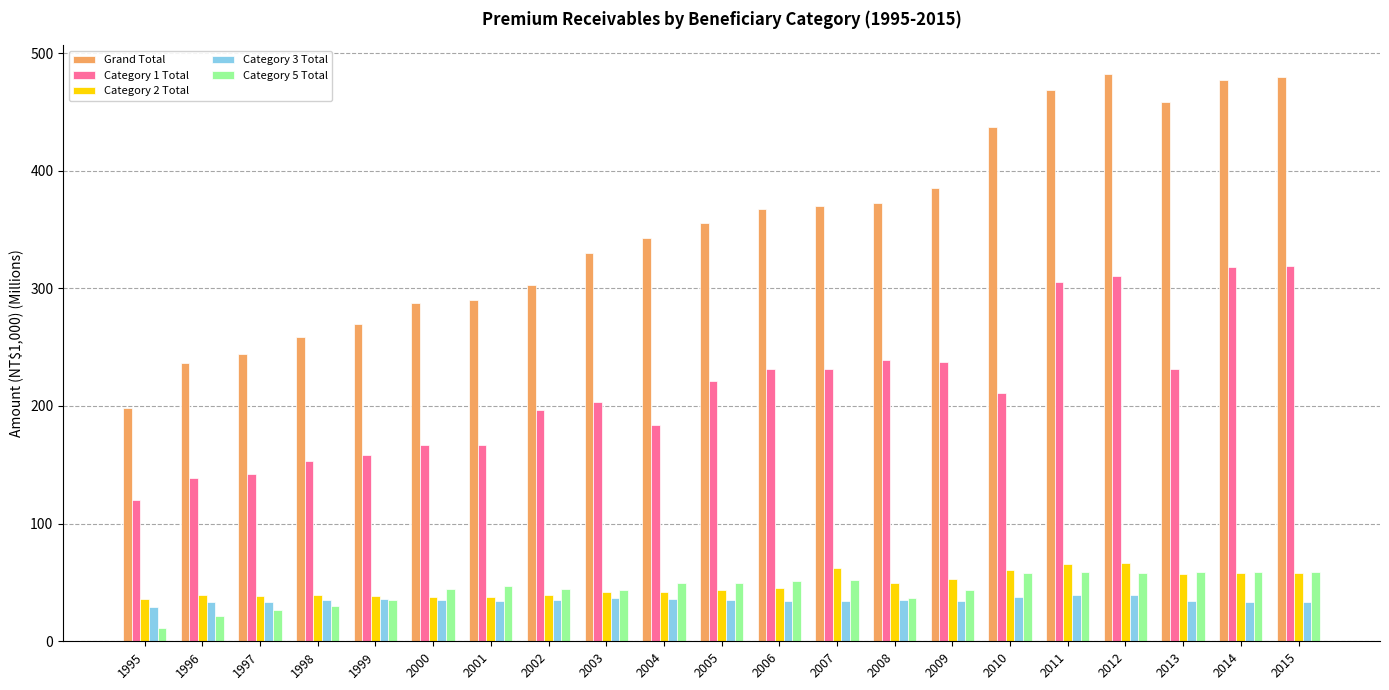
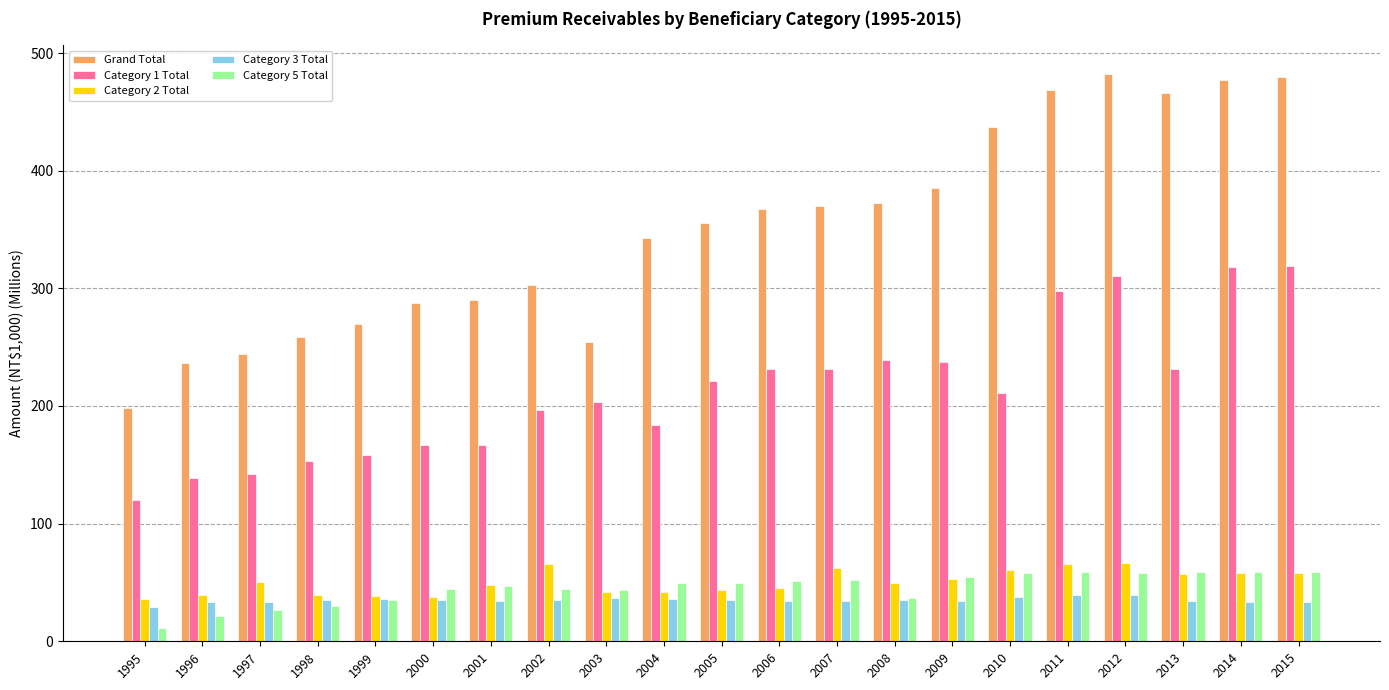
  {
    "Grand Total": {
      "1995": 198,
      "1996": 236,
      "1997": 244,
      "1998": 259,
      "1999": 270,
      "2000": 288,
      "2001": 290,
      "2002": 303,
-     "2003": 330,
+     "2003": 254,
      "2004": 343,
      "2005": 355,
      "2006": 368,
      "2007": 370,
      "2008": 373,
      "2009": 385,
      "2010": 437,
      "2011": 469,
      "2012": 482,
-     "2013": 458,
+     "2013": 466,
      "2014": 477,
      "2015": 480
    },
    "Category 1 Total": {
      "1995": 120,
      "1996": 139,
      "1997": 143,
      "1998": 153,
      "1999": 158,
      "2000": 167,
      "2001": 167,
      "2002": 196,
      "2003": 203,
      "2004": 184,
      "2005": 221,
      "2006": 232,
      "2007": 232,
      "2008": 239,
      "2009": 237,
      "2010": 211,
-     "2011": 305,
+     "2011": 298,
      "2012": 311,
      "2013": 231,
      "2014": 318,
      "2015": 319
    },
    "Category 2 Total": {
      "1995": 36,
      "1996": 40,
-     "1997": 39,
+     "1997": 50,
      "1998": 39,
      "1999": 38,
      "2000": 38,
-     "2001": 37,
-     "2002": 39,
+     "2001": 48,
+     "2002": 65,
      "2003": 42,
      "2004": 42,
      "2005": 43,
      "2006": 45,
      "2007": 62,
      "2008": 50,
      "2009": 53,
      "2010": 60,
      "2011": 66,
      "2012": 67,
      "2013": 57,
      "2014": 58,
      "2015": 58
    },
    "Category 3 Total": {
      "1995": 29,
      "1996": 33,
      "1997": 34,
      "1998": 35,
      "1999": 36,
      "2000": 35,
      "2001": 34,
      "2002": 35,
      "2003": 37,
      "2004": 36,
      "2005": 35,
      "2006": 35,
      "2007": 34,
      "2008": 35,
      "2009": 34,
      "2010": 38,
      "2011": 40,
      "2012": 39,
      "2013": 34,
      "2014": 34,
      "2015": 33
    },
    "Category 5 Total": {
      "1995": 12,
      "1996": 22,
      "1997": 27,
      "1998": 30,
      "1999": 35,
      "2000": 45,
      "2001": 47,
      "2002": 44,
      "2003": 44,
      "2004": 50,
      "2005": 50,
      "2006": 51,
      "2007": 52,
      "2008": 37,
-     "2009": 43,
+     "2009": 54,
      "2010": 58,
      "2011": 59,
      "2012": 58,
      "2013": 59,
      "2014": 59,
      "2015": 59
    }
  }
